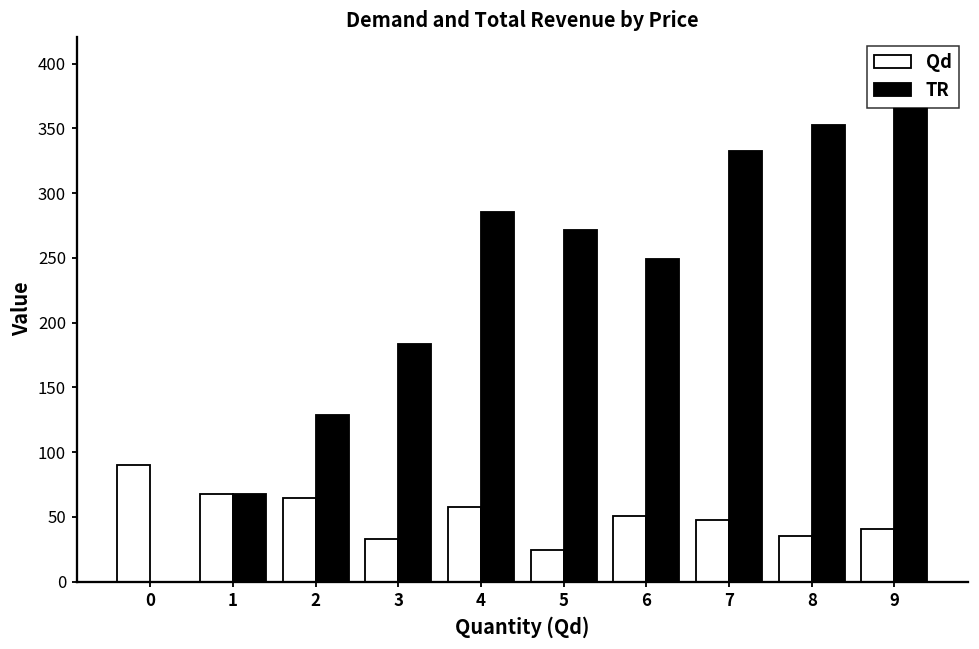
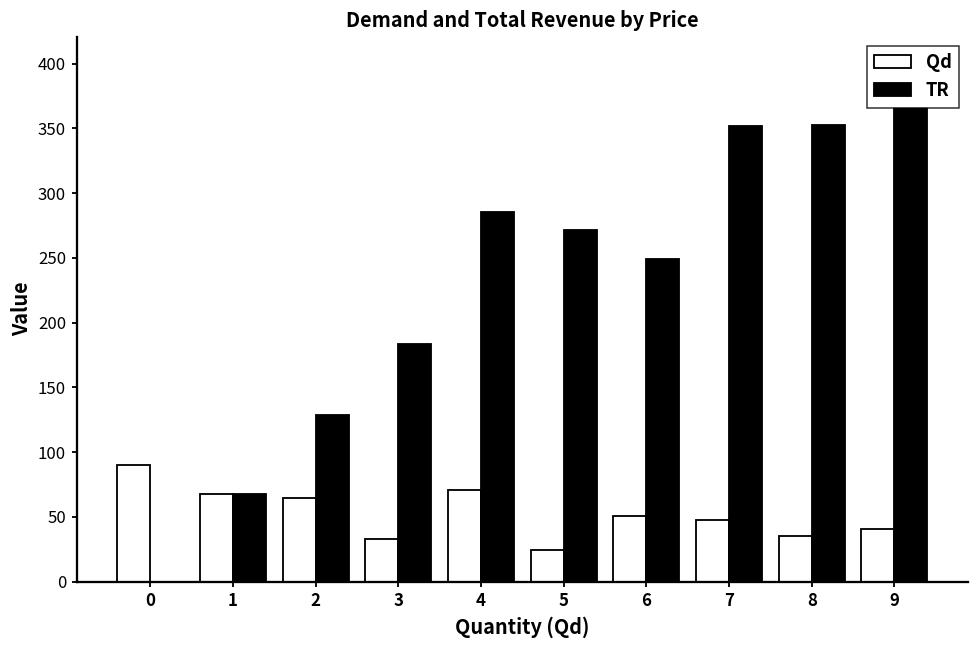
  {
    "Qd": {
      "0": 90,
      "1": 68,
      "2": 64,
      "3": 33,
-     "4": 58,
+     "4": 71,
      "5": 24,
      "6": 51,
      "7": 47,
      "8": 35,
      "9": 41
    },
    "TR": {
      "0": 0,
      "1": 68,
      "2": 129,
      "3": 183,
      "4": 285,
      "5": 271,
      "6": 249,
-     "7": 332,
+     "7": 352,
      "8": 352
    }
  }
